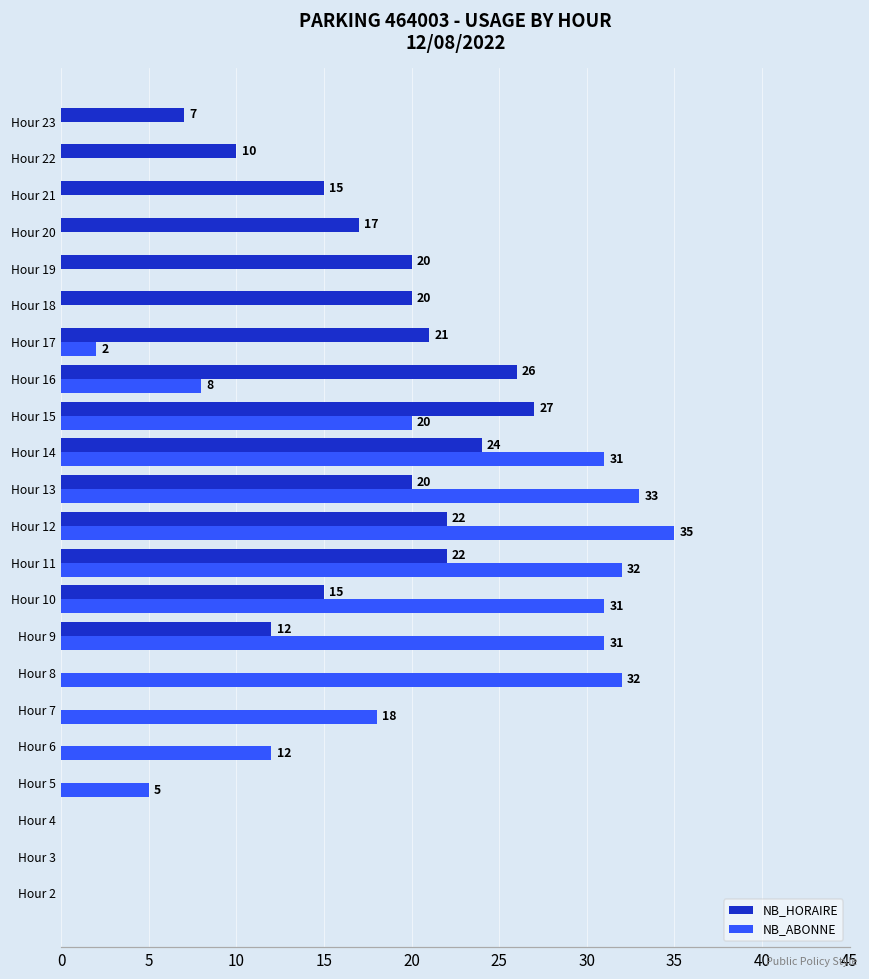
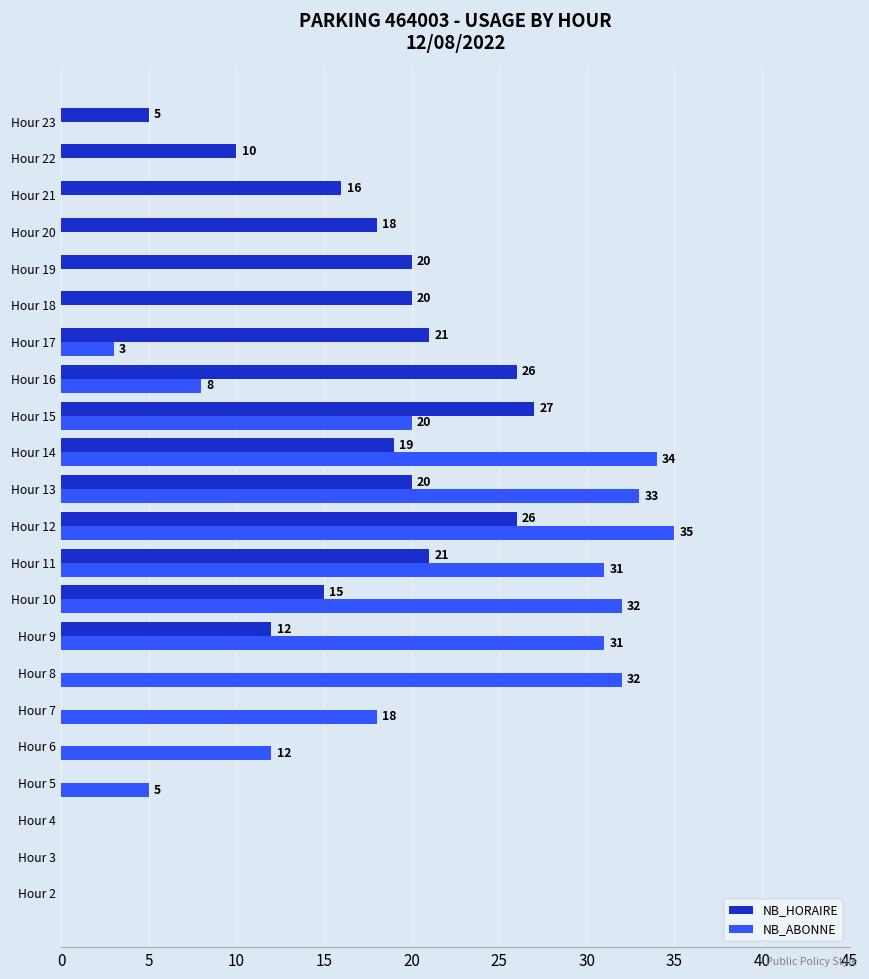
  {
    "NB_HORAIRE": {
-     "Hour 23": 7,
+     "Hour 23": 5,
      "Hour 22": 10,
-     "Hour 21": 15,
-     "Hour 20": 17,
+     "Hour 21": 16,
+     "Hour 20": 18,
      "Hour 19": 20,
      "Hour 18": 20,
      "Hour 17": 21,
      "Hour 16": 26,
      "Hour 15": 27,
-     "Hour 14": 24,
+     "Hour 14": 19,
      "Hour 13": 20,
-     "Hour 12": 22,
-     "Hour 11": 22,
+     "Hour 12": 26,
+     "Hour 11": 21,
      "Hour 10": 15,
      "Hour 9": 12
    },
    "NB_ABONNE": {
-     "Hour 17": 2,
+     "Hour 17": 3,
      "Hour 16": 8,
      "Hour 15": 20,
-     "Hour 14": 31,
+     "Hour 14": 34,
      "Hour 13": 33,
      "Hour 12": 35,
-     "Hour 11": 32,
-     "Hour 10": 31,
+     "Hour 11": 31,
+     "Hour 10": 32,
      "Hour 9": 31,
      "Hour 8": 32,
      "Hour 7": 18,
      "Hour 6": 12,
      "Hour 5": 5
    }
  }
